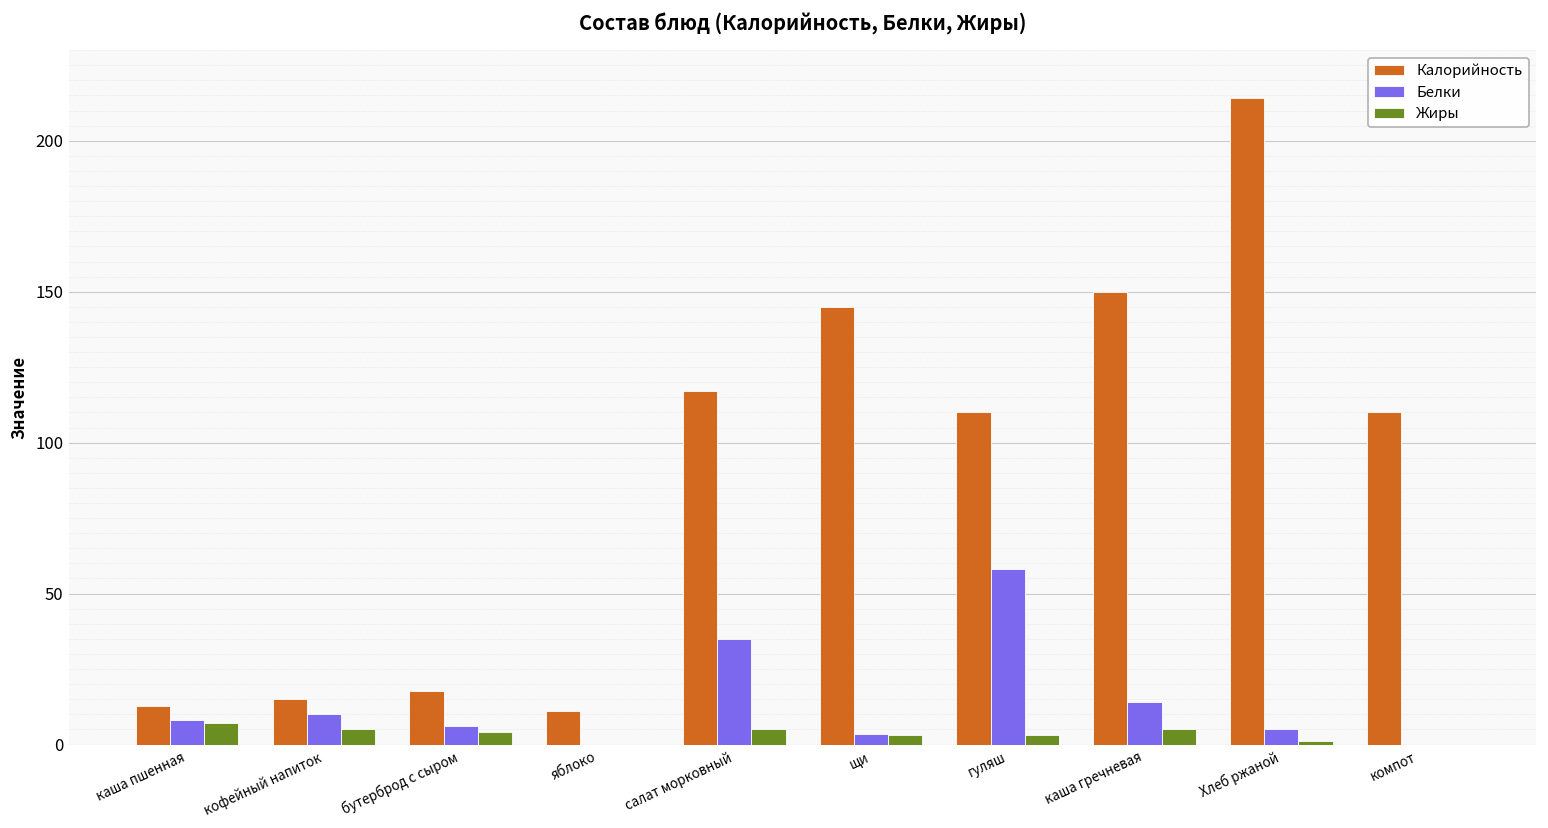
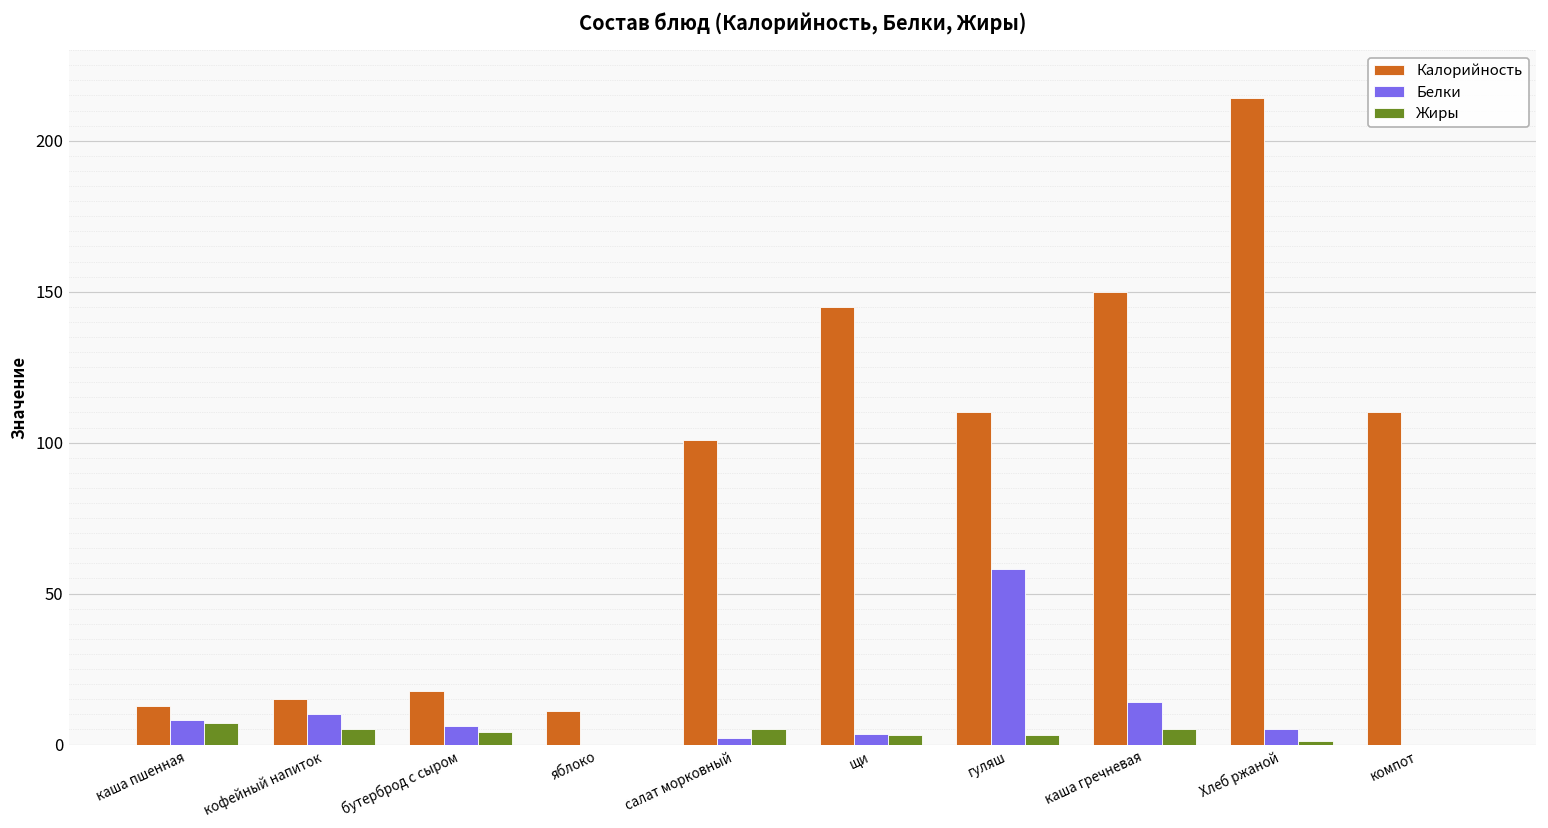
  {
    "Калорийность": {
      "каша пшенная": 13,
      "кофейный напиток": 15,
      "бутерброд с сыром": 18,
      "яблоко": 11,
-     "салат морковный": 117,
+     "салат морковный": 101,
      "щи": 145,
      "гуляш": 110,
      "каша гречневая": 150,
      "Хлеб ржаной": 214,
      "компот": 110
    },
    "Белки": {
      "каша пшенная": 8,
      "кофейный напиток": 10,
      "бутерброд с сыром": 6,
      "яблоко": 0,
-     "салат морковный": 35,
+     "салат морковный": 2,
      "щи": 4,
      "гуляш": 58,
      "каша гречневая": 14,
      "Хлеб ржаной": 5,
      "компот": 0
    },
    "Жиры": {
      "каша пшенная": 7,
      "кофейный напиток": 5,
      "бутерброд с сыром": 4,
      "яблоко": 0,
      "салат морковный": 5,
      "щи": 3,
      "гуляш": 3,
      "каша гречневая": 5,
      "Хлеб ржаной": 1,
      "компот": 0
    }
  }
